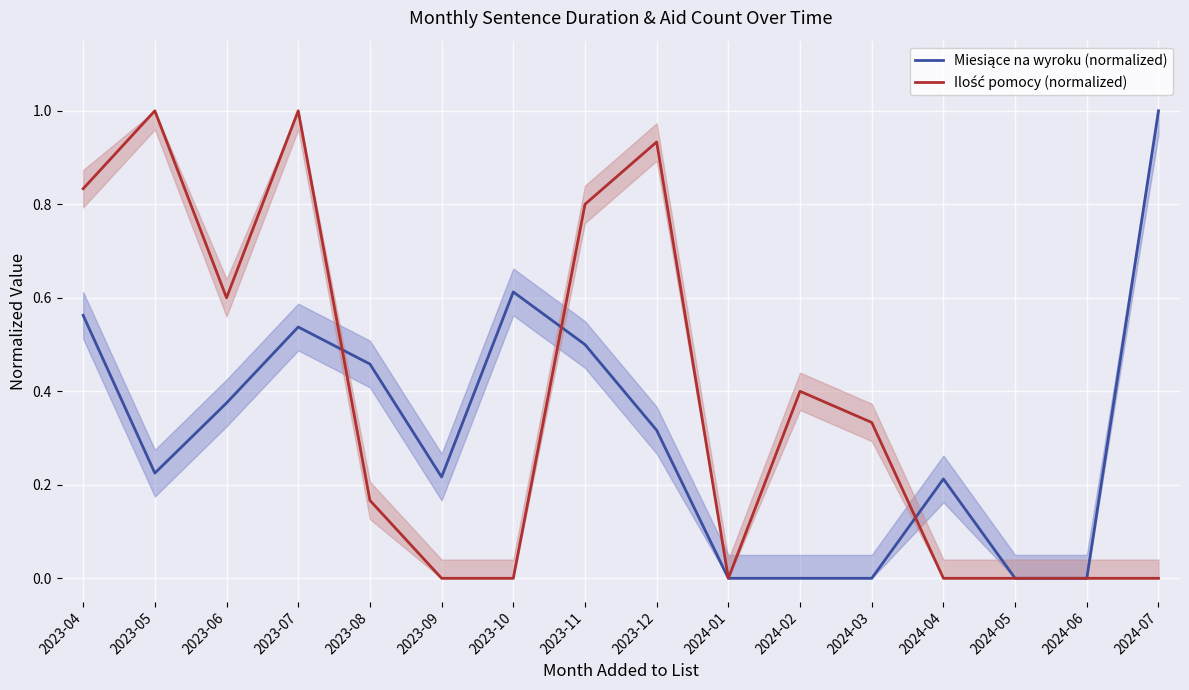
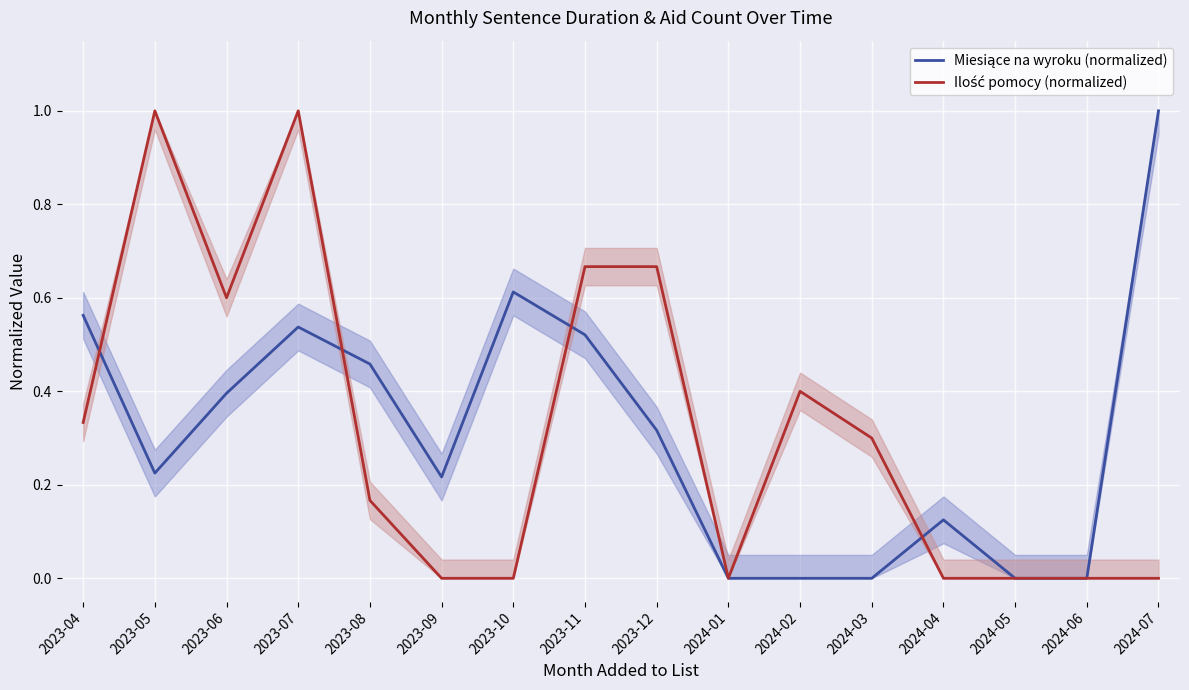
  {
    "Miesiące na wyroku (normalized)": {
      "2023-04": 0.56,
      "2023-05": 0.23,
-     "2023-06": 0.38,
+     "2023-06": 0.40,
      "2023-07": 0.54,
      "2023-08": 0.46,
      "2023-09": 0.22,
      "2023-10": 0.61,
-     "2023-11": 0.50,
+     "2023-11": 0.52,
      "2023-12": 0.32,
      "2024-02": 0.00,
      "2024-03": 0.00,
-     "2024-04": 0.21
+     "2024-04": 0.13
    },
    "Ilość pomocy (normalized)": {
-     "2023-04": 0.83,
+     "2023-04": 0.33,
      "2023-06": 0.60,
      "2023-08": 0.17,
      "2023-09": 0.00,
      "2023-10": 0.00,
-     "2023-11": 0.80,
-     "2023-12": 0.93,
+     "2023-11": 0.67,
+     "2023-12": 0.67,
      "2024-02": 0.40,
-     "2024-03": 0.33,
+     "2024-03": 0.30,
      "2024-04": 0.00,
      "2024-07": 0.00
    }
  }
